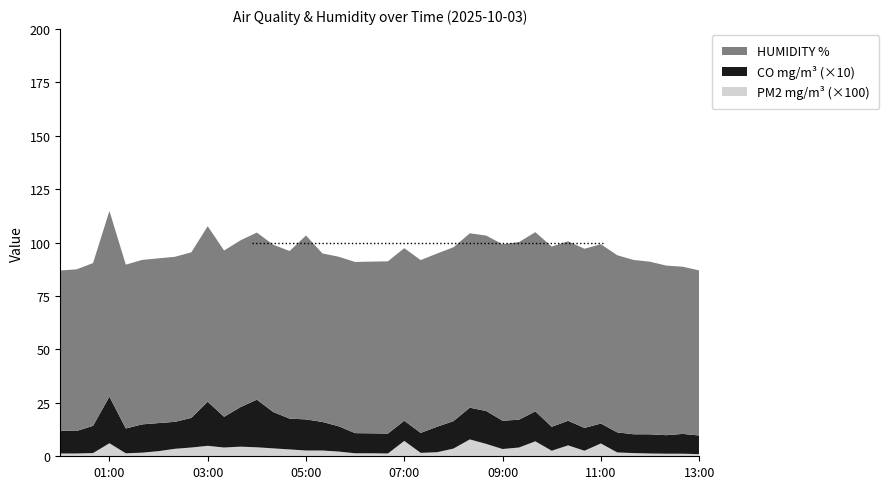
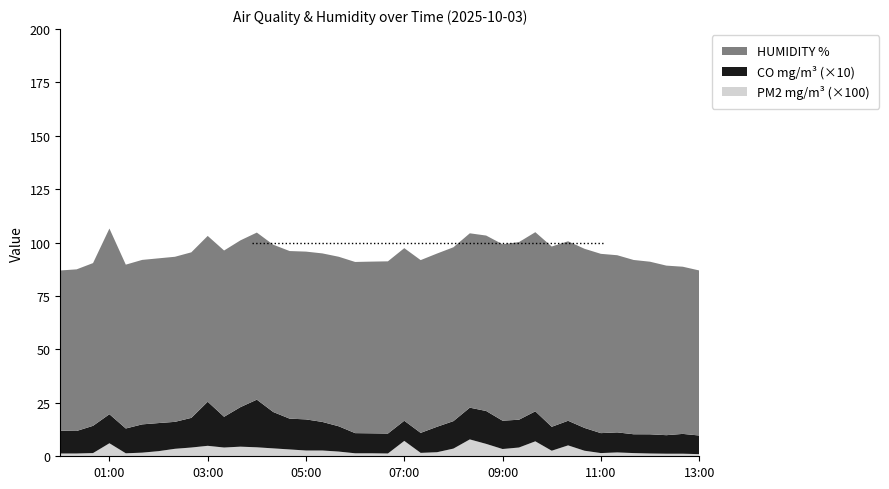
  {
    "PM2 mg/m³ (×100)": {
-     "11:00": 6
+     "11:00": 2
    },
    "CO mg/m³ (×10)": {
-     "01:00": 22
+     "01:00": 14
    },
    "HUMIDITY %": {
      "01:00": 87,
-     "03:00": 82,
-     "05:00": 86,
+     "03:00": 78,
+     "05:00": 79,
      "07:00": 81,
      "09:00": 83,
      "11:00": 84,
      "13:00": 77
    }
  }
